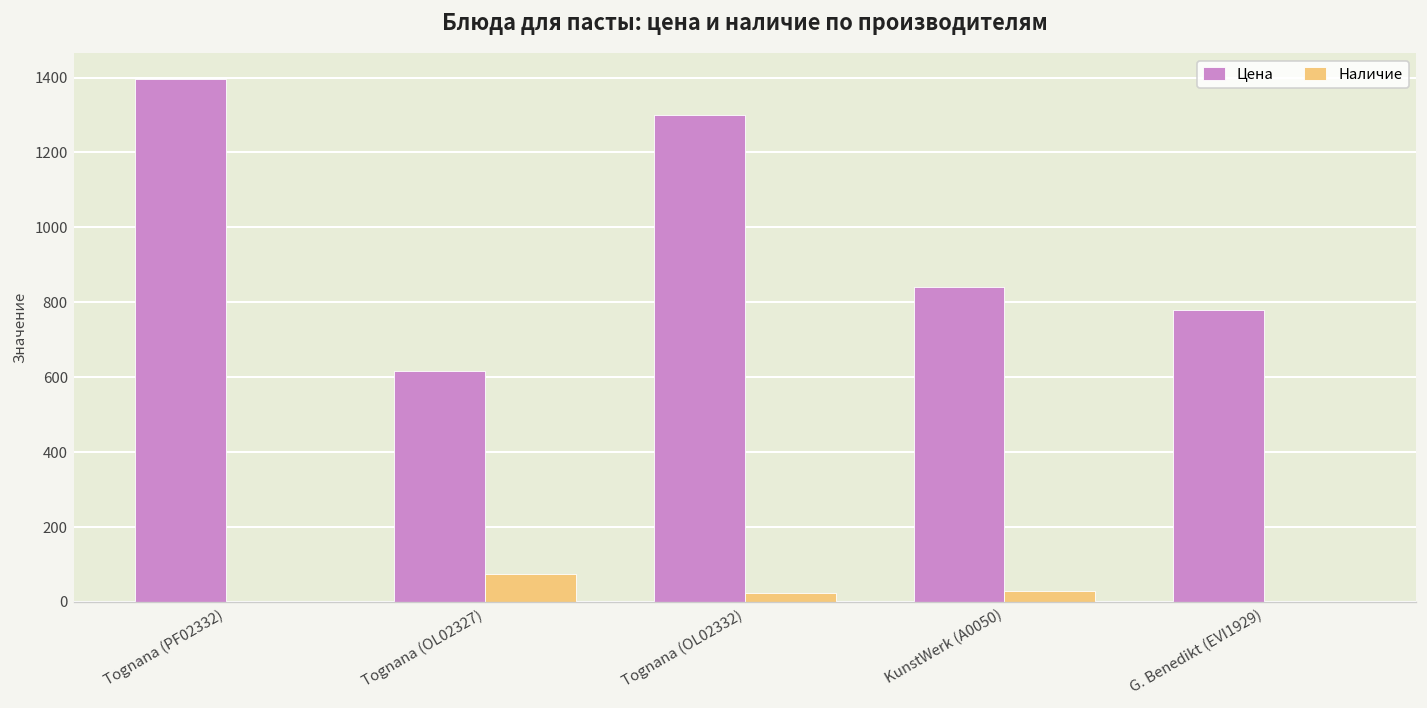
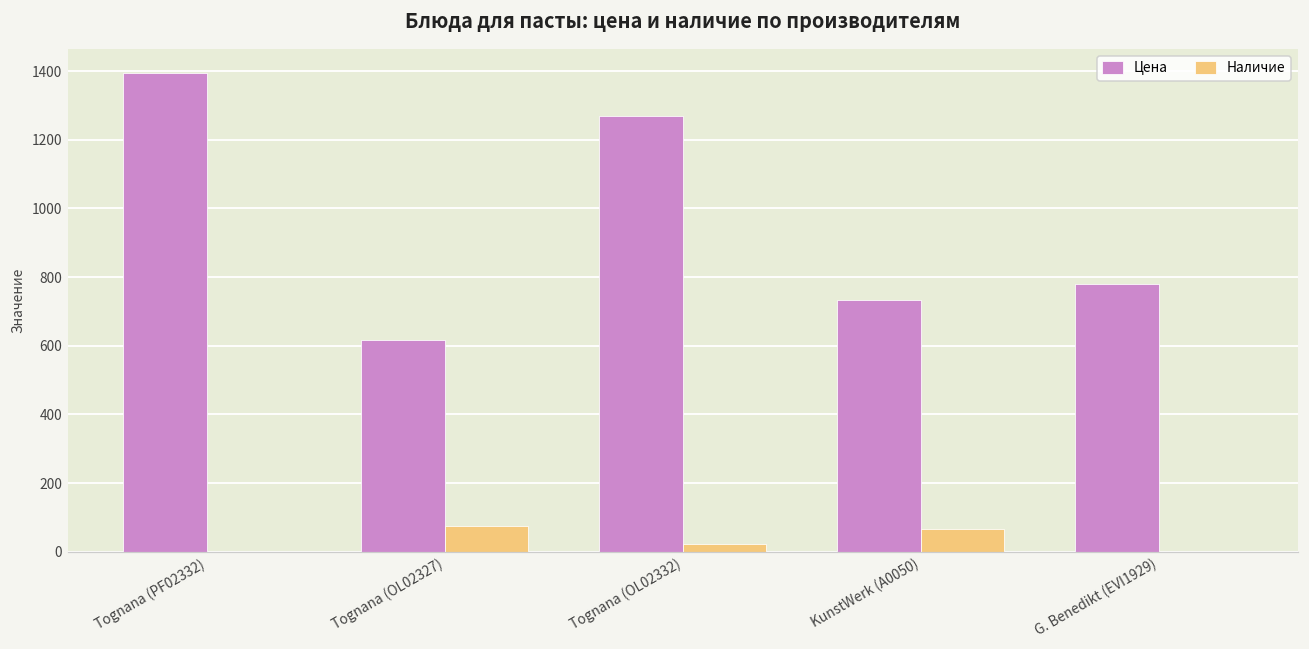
  {
    "Цена": {
      "Tognana (PF02332)": 1400,
      "Tognana (OL02327)": 620,
-     "Tognana (OL02332)": 1300,
-     "KunstWerk (A0050)": 840,
+     "Tognana (OL02332)": 1270,
+     "KunstWerk (A0050)": 730,
      "G. Benedikt (EVI1929)": 780
    },
    "Наличие": {
      "Tognana (PF02332)": 0,
      "Tognana (OL02327)": 70,
      "Tognana (OL02332)": 20,
-     "KunstWerk (A0050)": 30,
+     "KunstWerk (A0050)": 70,
      "G. Benedikt (EVI1929)": 0
    }
  }
